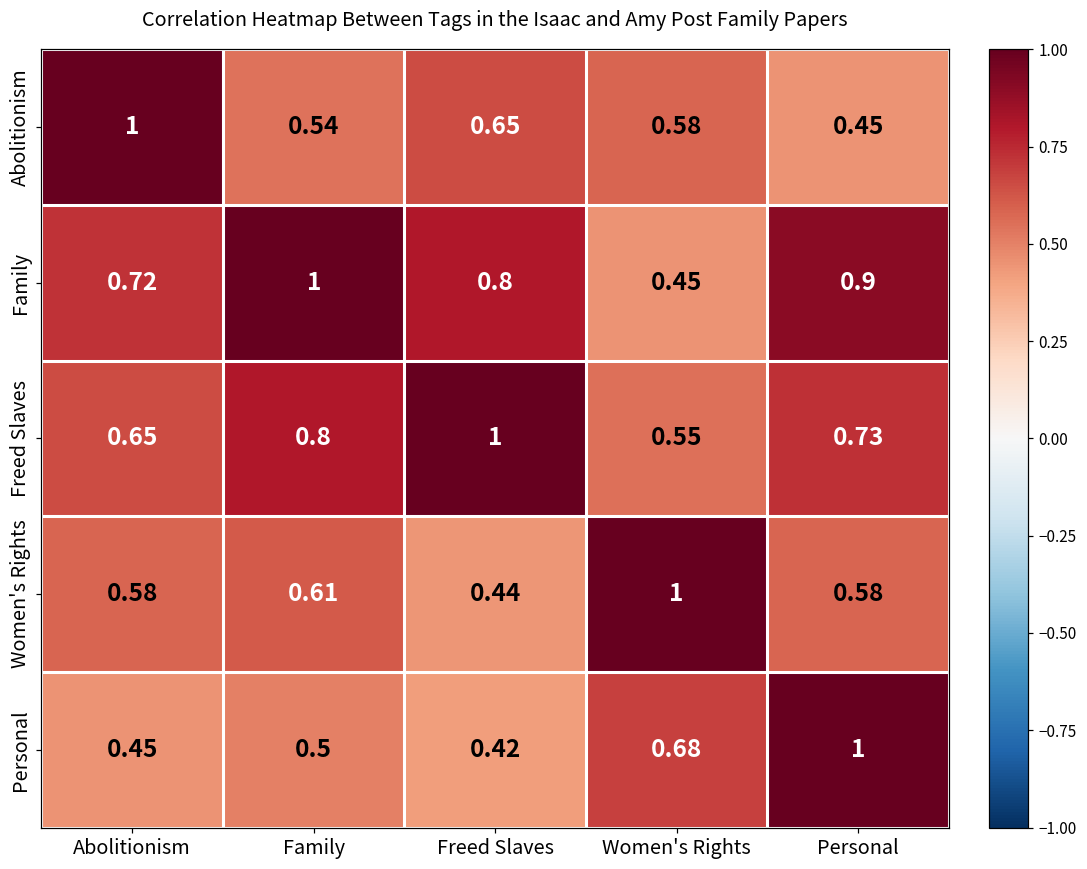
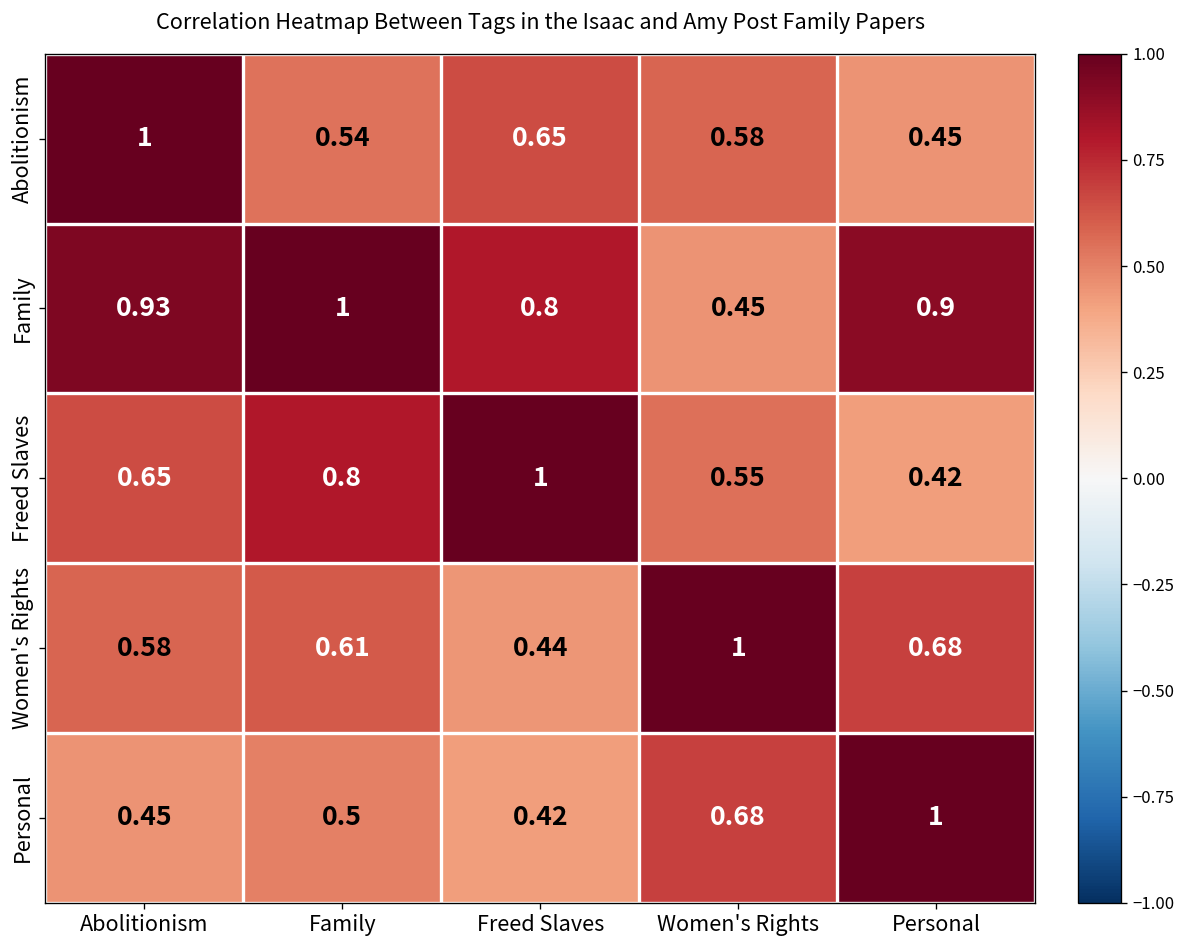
  {
    "Abolitionism": {
      "Abolitionism": 1,
      "Family": 0.54,
      "Freed Slaves": 0.65,
      "Women's Rights": 0.58,
      "Personal": 0.45
    },
    "Family": {
-     "Abolitionism": 0.72,
+     "Abolitionism": 0.93,
      "Family": 1,
      "Freed Slaves": 0.8,
      "Women's Rights": 0.45,
      "Personal": 0.9
    },
    "Freed Slaves": {
      "Abolitionism": 0.65,
      "Family": 0.8,
      "Freed Slaves": 1,
      "Women's Rights": 0.55,
-     "Personal": 0.73
+     "Personal": 0.42
    },
    "Women's Rights": {
      "Abolitionism": 0.58,
      "Family": 0.61,
      "Freed Slaves": 0.44,
      "Women's Rights": 1,
-     "Personal": 0.58
+     "Personal": 0.68
    },
    "Personal": {
      "Abolitionism": 0.45,
      "Family": 0.5,
      "Freed Slaves": 0.42,
      "Women's Rights": 0.68,
      "Personal": 1
    }
  }
